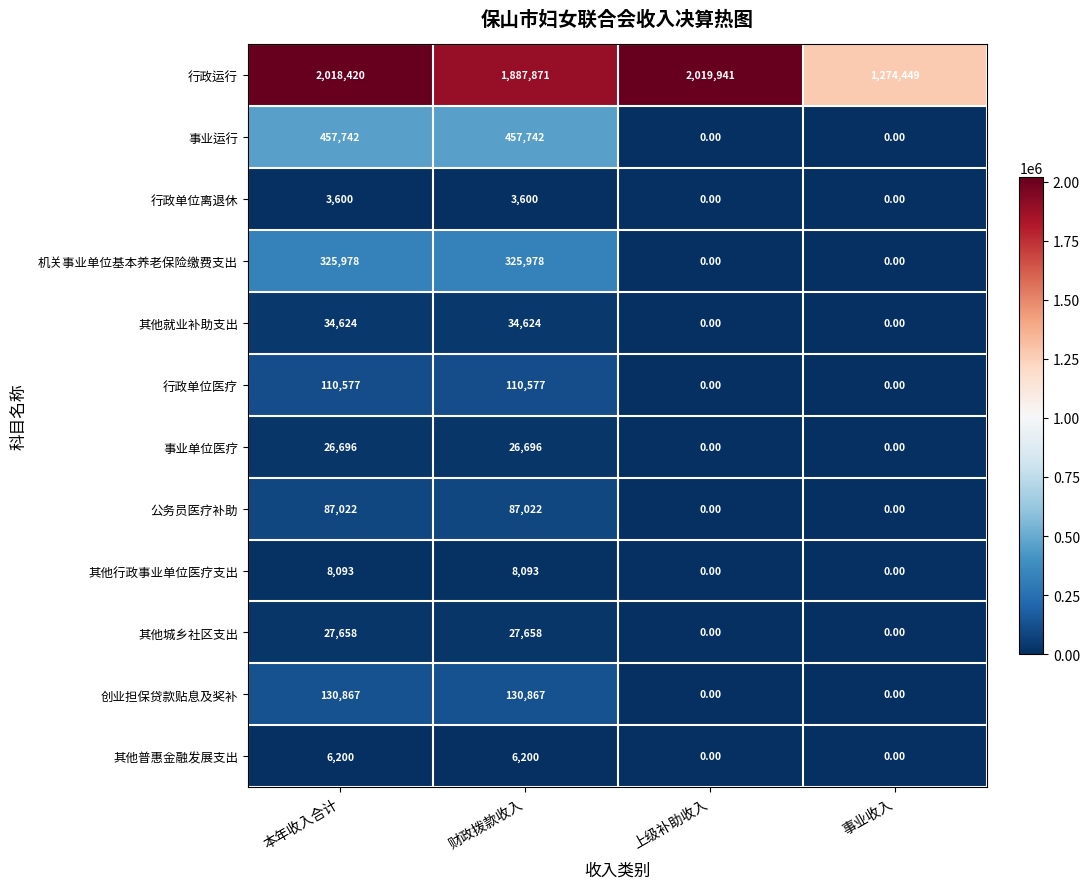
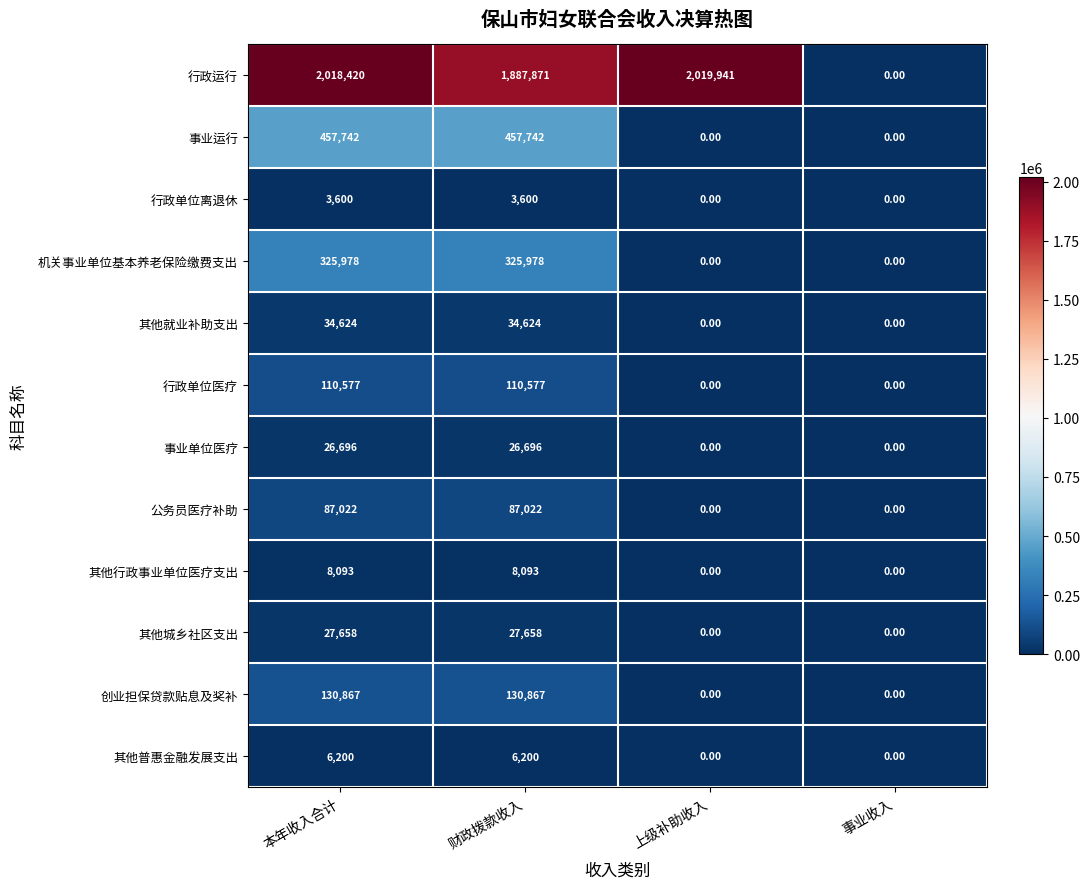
  {
    "行政运行": {
      "本年收入合计": "2,018,420",
      "财政拨款收入": "1,887,871",
      "上级补助收入": "2,019,941",
-     "事业收入": "1,274,449"
+     "事业收入": "0.00"
    },
    "事业运行": {
      "本年收入合计": "457,742",
      "财政拨款收入": "457,742",
      "上级补助收入": "0.00",
      "事业收入": "0.00"
    },
    "行政单位离退休": {
      "本年收入合计": "3,600",
      "财政拨款收入": "3,600",
      "上级补助收入": "0.00",
      "事业收入": "0.00"
    },
    "机关事业单位基本养老保险缴费支出": {
      "本年收入合计": "325,978",
      "财政拨款收入": "325,978",
      "上级补助收入": "0.00",
      "事业收入": "0.00"
    },
    "其他就业补助支出": {
      "本年收入合计": "34,624",
      "财政拨款收入": "34,624",
      "上级补助收入": "0.00",
      "事业收入": "0.00"
    },
    "行政单位医疗": {
      "本年收入合计": "110,577",
      "财政拨款收入": "110,577",
      "上级补助收入": "0.00",
      "事业收入": "0.00"
    },
    "事业单位医疗": {
      "本年收入合计": "26,696",
      "财政拨款收入": "26,696",
      "上级补助收入": "0.00",
      "事业收入": "0.00"
    },
    "公务员医疗补助": {
      "本年收入合计": "87,022",
      "财政拨款收入": "87,022",
      "上级补助收入": "0.00",
      "事业收入": "0.00"
    },
    "其他行政事业单位医疗支出": {
      "本年收入合计": "8,093",
      "财政拨款收入": "8,093",
      "上级补助收入": "0.00",
      "事业收入": "0.00"
    },
    "其他城乡社区支出": {
      "本年收入合计": "27,658",
      "财政拨款收入": "27,658",
      "上级补助收入": "0.00",
      "事业收入": "0.00"
    },
    "创业担保贷款贴息及奖补": {
      "本年收入合计": "130,867",
      "财政拨款收入": "130,867",
      "上级补助收入": "0.00",
      "事业收入": "0.00"
    },
    "其他普惠金融发展支出": {
      "本年收入合计": "6,200",
      "财政拨款收入": "6,200",
      "上级补助收入": "0.00",
      "事业收入": "0.00"
    }
  }
